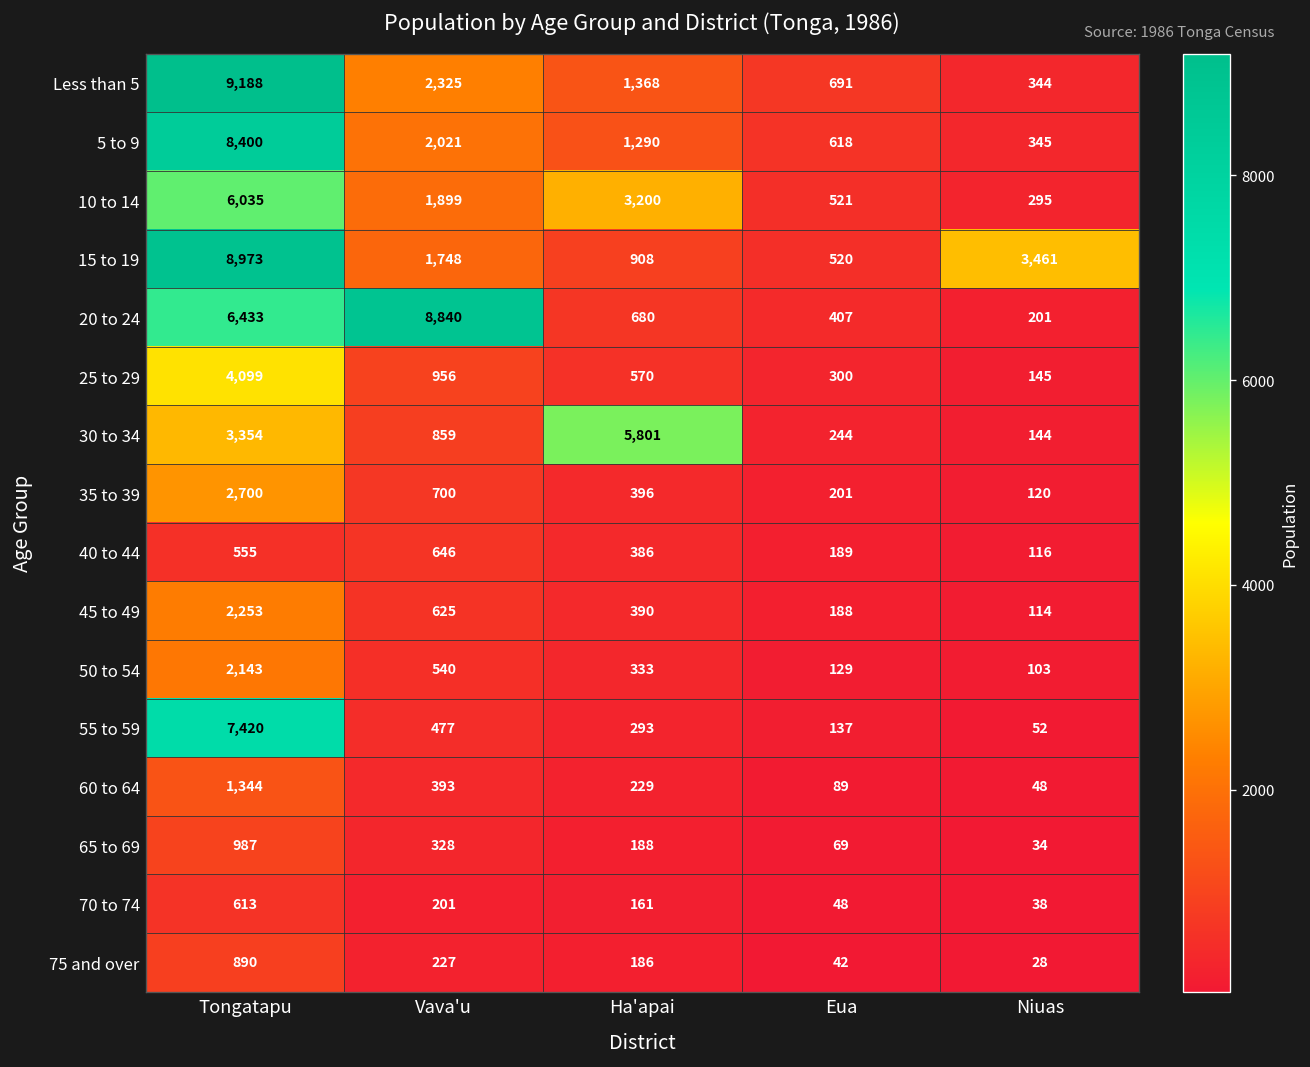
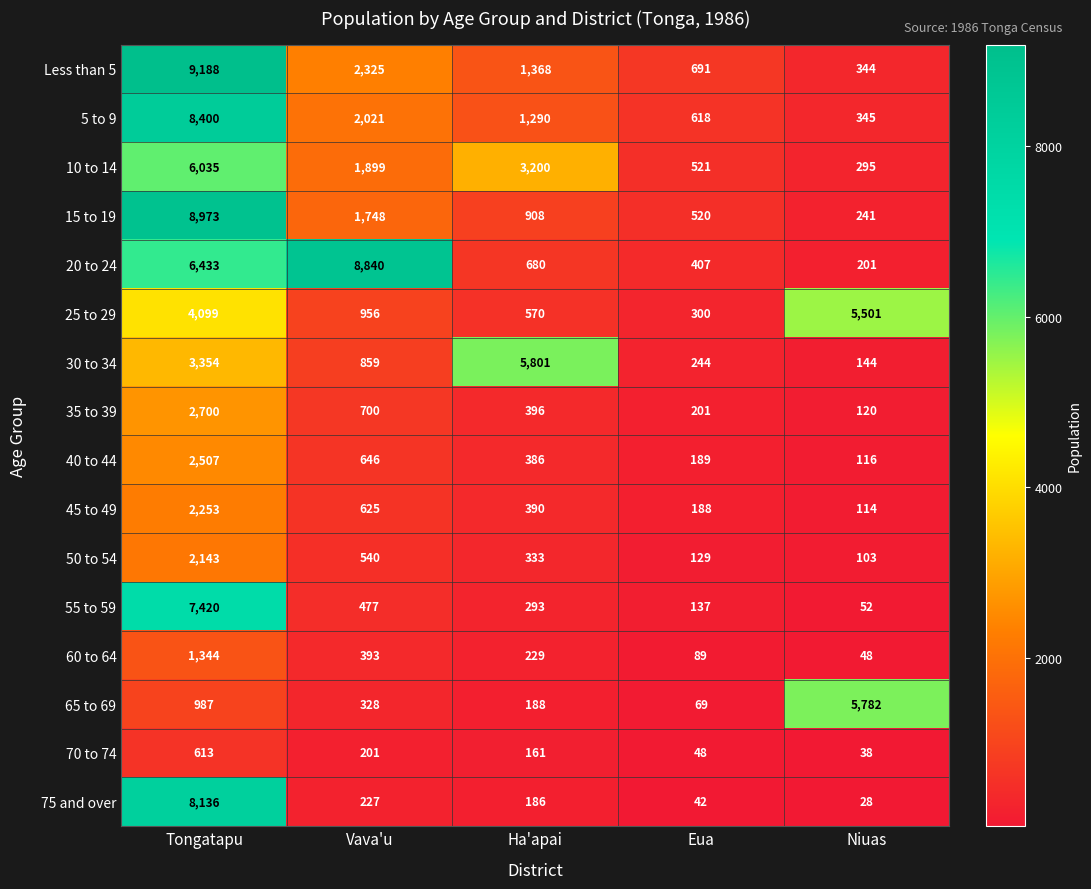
  {
    "Less than 5": {
      "Tongatapu": "9,188",
      "Vava'u": "2,325",
      "Ha'apai": "1,368",
      "Eua": "691",
      "Niuas": "344"
    },
    "5 to 9": {
      "Tongatapu": "8,400",
      "Vava'u": "2,021",
      "Ha'apai": "1,290",
      "Eua": "618",
      "Niuas": "345"
    },
    "10 to 14": {
      "Tongatapu": "6,035",
      "Vava'u": "1,899",
      "Ha'apai": "3,200",
      "Eua": "521",
      "Niuas": "295"
    },
    "15 to 19": {
      "Tongatapu": "8,973",
      "Vava'u": "1,748",
      "Ha'apai": "908",
      "Eua": "520",
-     "Niuas": "3,461"
+     "Niuas": "241"
    },
    "20 to 24": {
      "Tongatapu": "6,433",
      "Vava'u": "8,840",
      "Ha'apai": "680",
      "Eua": "407",
      "Niuas": "201"
    },
    "25 to 29": {
      "Tongatapu": "4,099",
      "Vava'u": "956",
      "Ha'apai": "570",
      "Eua": "300",
-     "Niuas": "145"
+     "Niuas": "5,501"
    },
    "30 to 34": {
      "Tongatapu": "3,354",
      "Vava'u": "859",
      "Ha'apai": "5,801",
      "Eua": "244",
      "Niuas": "144"
    },
    "35 to 39": {
      "Tongatapu": "2,700",
      "Vava'u": "700",
      "Ha'apai": "396",
      "Eua": "201",
      "Niuas": "120"
    },
    "40 to 44": {
-     "Tongatapu": "555",
+     "Tongatapu": "2,507",
      "Vava'u": "646",
      "Ha'apai": "386",
      "Eua": "189",
      "Niuas": "116"
    },
    "45 to 49": {
      "Tongatapu": "2,253",
      "Vava'u": "625",
      "Ha'apai": "390",
      "Eua": "188",
      "Niuas": "114"
    },
    "50 to 54": {
      "Tongatapu": "2,143",
      "Vava'u": "540",
      "Ha'apai": "333",
      "Eua": "129",
      "Niuas": "103"
    },
    "55 to 59": {
      "Tongatapu": "7,420",
      "Vava'u": "477",
      "Ha'apai": "293",
      "Eua": "137",
      "Niuas": "52"
    },
    "60 to 64": {
      "Tongatapu": "1,344",
      "Vava'u": "393",
      "Ha'apai": "229",
      "Eua": "89",
      "Niuas": "48"
    },
    "65 to 69": {
      "Tongatapu": "987",
      "Vava'u": "328",
      "Ha'apai": "188",
      "Eua": "69",
-     "Niuas": "34"
+     "Niuas": "5,782"
    },
    "70 to 74": {
      "Tongatapu": "613",
      "Vava'u": "201",
      "Ha'apai": "161",
      "Eua": "48",
      "Niuas": "38"
    },
    "75 and over": {
-     "Tongatapu": "890",
+     "Tongatapu": "8,136",
      "Vava'u": "227",
      "Ha'apai": "186",
      "Eua": "42",
      "Niuas": "28"
    }
  }
